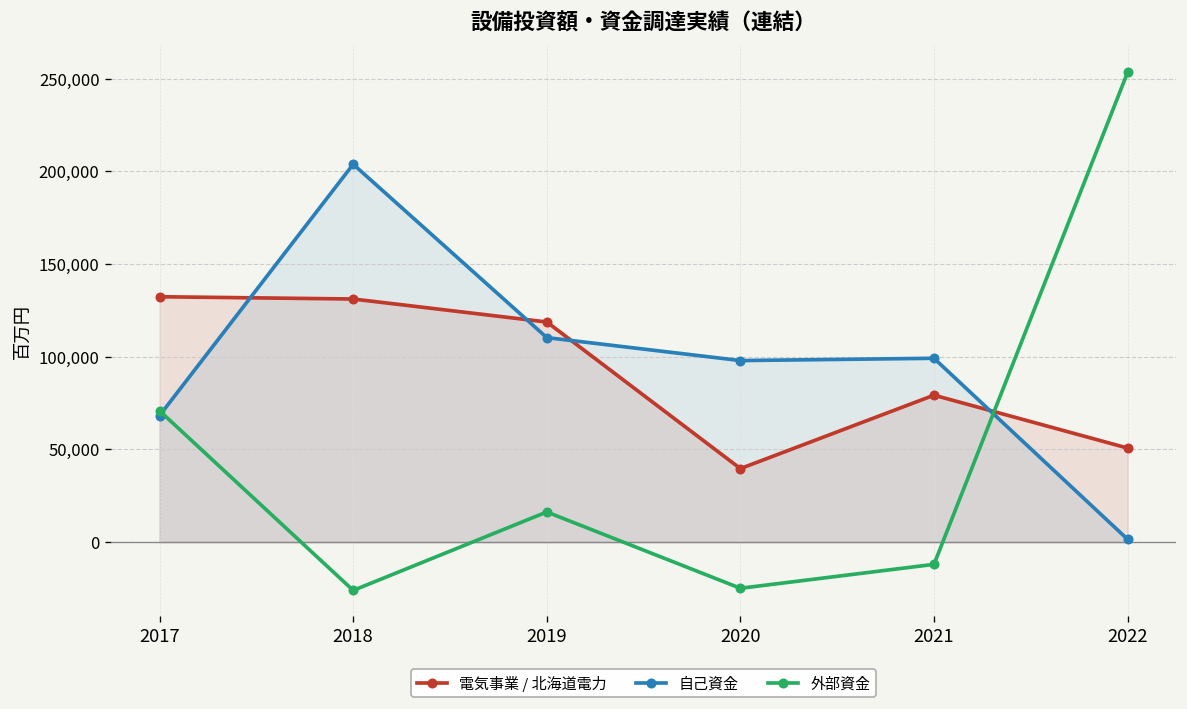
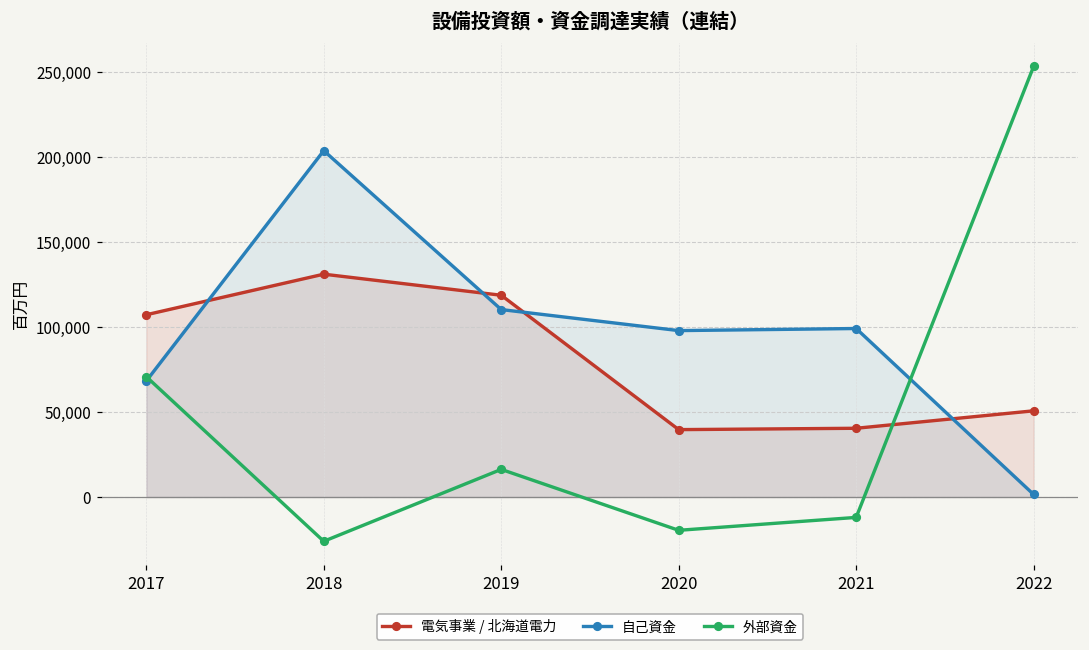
  {
    "電気事業 / 北海道電力": {
-     "2017": "132,000",
+     "2017": "107,000",
      "2018": "131,000",
      "2019": "119,000",
      "2020": "40,000",
-     "2021": "79,000",
+     "2021": "40,000",
      "2022": "51,000"
    },
    "自己資金": {
      "2017": "68,000",
      "2018": "204,000",
      "2019": "110,000",
      "2020": "98,000",
      "2021": "99,000",
      "2022": "1,000"
    },
    "外部資金": {
      "2017": "71,000",
      "2018": "-26,000",
      "2019": "16,000",
-     "2020": "-25,000",
+     "2020": "-20,000",
      "2021": "-12,000",
      "2022": "254,000"
    }
  }
